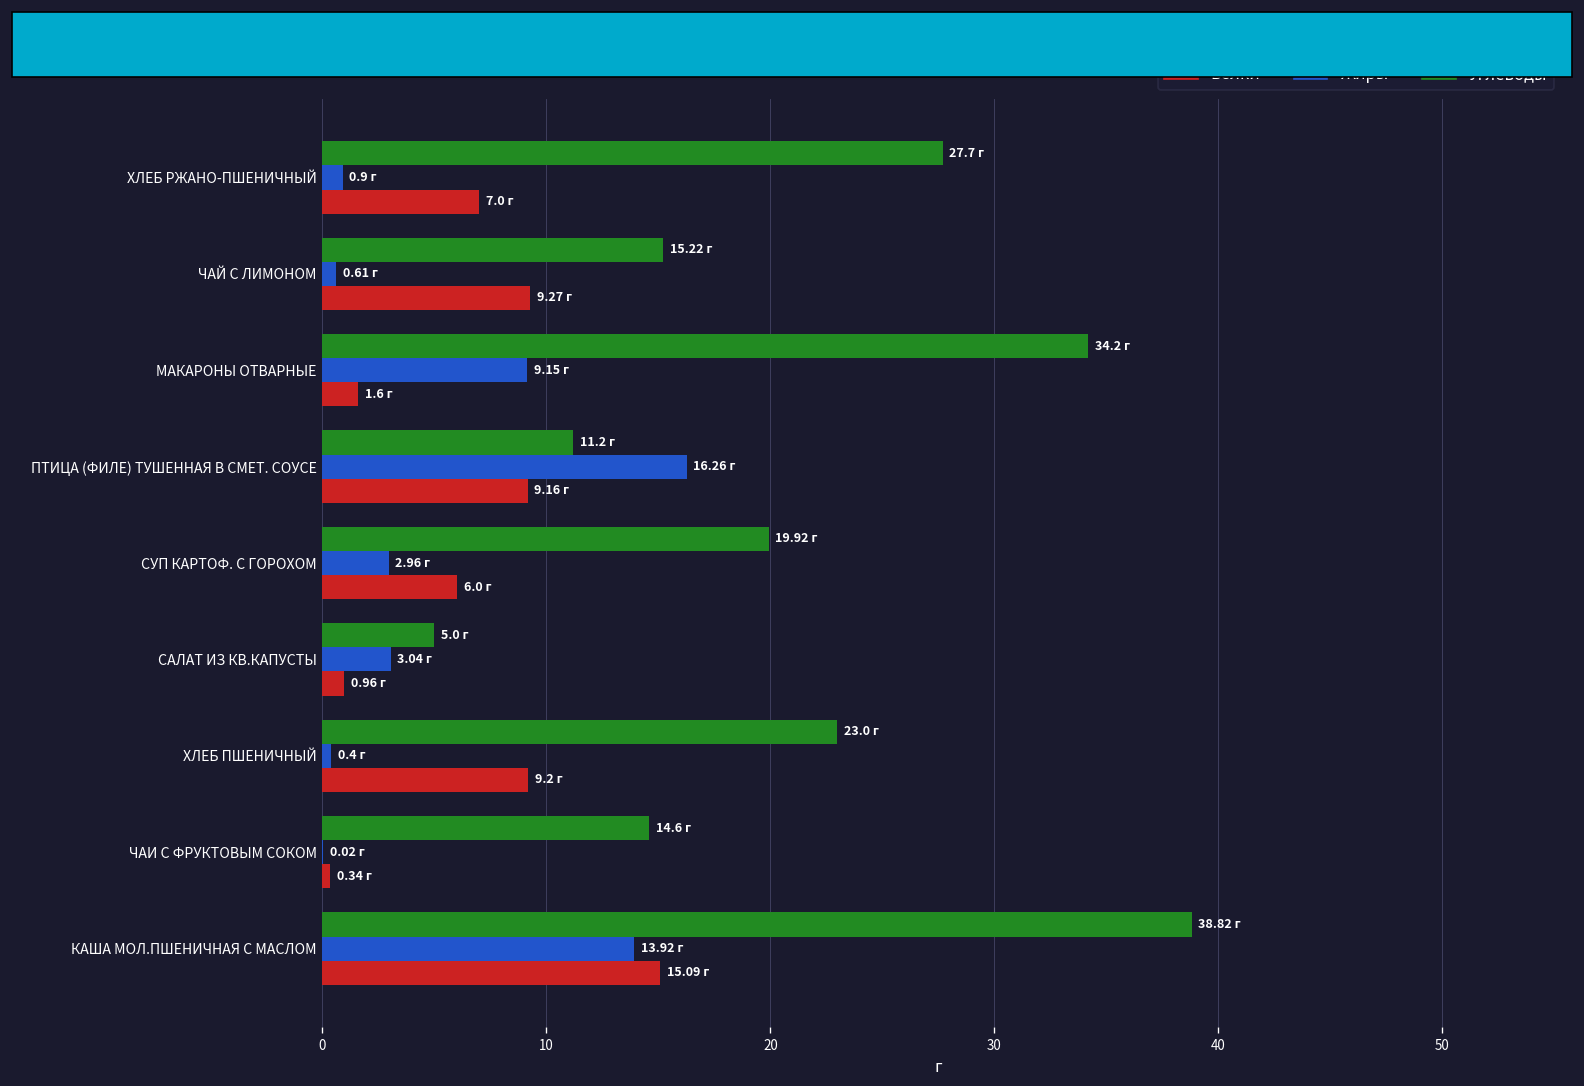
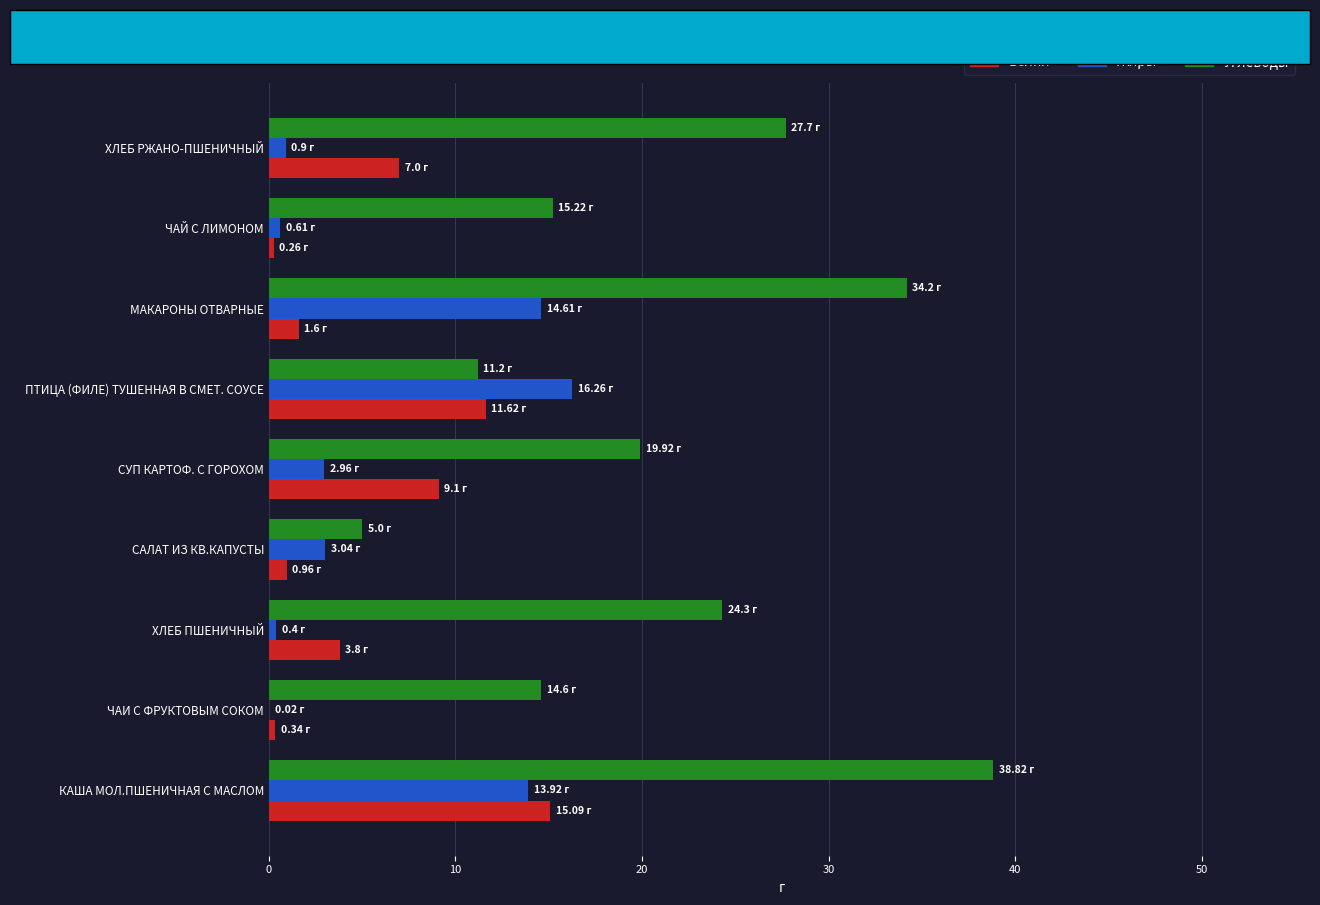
  {
    "Белки": {
      "ХЛЕБ РЖАНО-ПШЕНИЧНЫЙ": 7.0,
-     "ЧАЙ С ЛИМОНОМ": 9.27,
+     "ЧАЙ С ЛИМОНОМ": 0.26,
      "МАКАРОНЫ ОТВАРНЫЕ": 1.6,
-     "ПТИЦА (ФИЛЕ) ТУШЕННАЯ В СМЕТ. СОУСЕ": 9.16,
-     "СУП КАРТОФ. С ГОРОХОМ": 6.0,
+     "ПТИЦА (ФИЛЕ) ТУШЕННАЯ В СМЕТ. СОУСЕ": 11.62,
+     "СУП КАРТОФ. С ГОРОХОМ": 9.1,
      "САЛАТ ИЗ КВ.КАПУСТЫ": 0.96,
-     "ХЛЕБ ПШЕНИЧНЫЙ": 9.2,
+     "ХЛЕБ ПШЕНИЧНЫЙ": 3.8,
      "ЧАИ С ФРУКТОВЫМ СОКОМ": 0.34,
      "КАША МОЛ.ПШЕНИЧНАЯ С МАСЛОМ": 15.09
    },
    "Жиры": {
      "ХЛЕБ РЖАНО-ПШЕНИЧНЫЙ": 0.9,
      "ЧАЙ С ЛИМОНОМ": 0.61,
-     "МАКАРОНЫ ОТВАРНЫЕ": 9.15,
+     "МАКАРОНЫ ОТВАРНЫЕ": 14.61,
      "ПТИЦА (ФИЛЕ) ТУШЕННАЯ В СМЕТ. СОУСЕ": 16.26,
      "СУП КАРТОФ. С ГОРОХОМ": 2.96,
      "САЛАТ ИЗ КВ.КАПУСТЫ": 3.04,
      "ХЛЕБ ПШЕНИЧНЫЙ": 0.4,
      "ЧАИ С ФРУКТОВЫМ СОКОМ": 0.02,
      "КАША МОЛ.ПШЕНИЧНАЯ С МАСЛОМ": 13.92
    },
    "Углеводы": {
      "ХЛЕБ РЖАНО-ПШЕНИЧНЫЙ": 27.7,
      "ЧАЙ С ЛИМОНОМ": 15.22,
      "МАКАРОНЫ ОТВАРНЫЕ": 34.2,
      "ПТИЦА (ФИЛЕ) ТУШЕННАЯ В СМЕТ. СОУСЕ": 11.2,
      "СУП КАРТОФ. С ГОРОХОМ": 19.92,
      "САЛАТ ИЗ КВ.КАПУСТЫ": 5.0,
-     "ХЛЕБ ПШЕНИЧНЫЙ": 23.0,
+     "ХЛЕБ ПШЕНИЧНЫЙ": 24.3,
      "ЧАИ С ФРУКТОВЫМ СОКОМ": 14.6,
      "КАША МОЛ.ПШЕНИЧНАЯ С МАСЛОМ": 38.82
    }
  }
